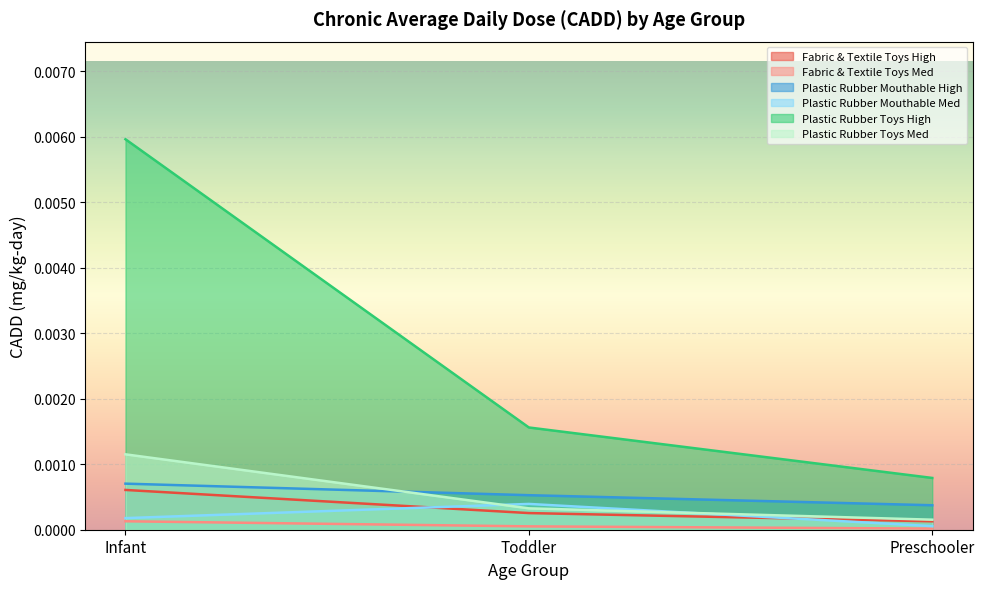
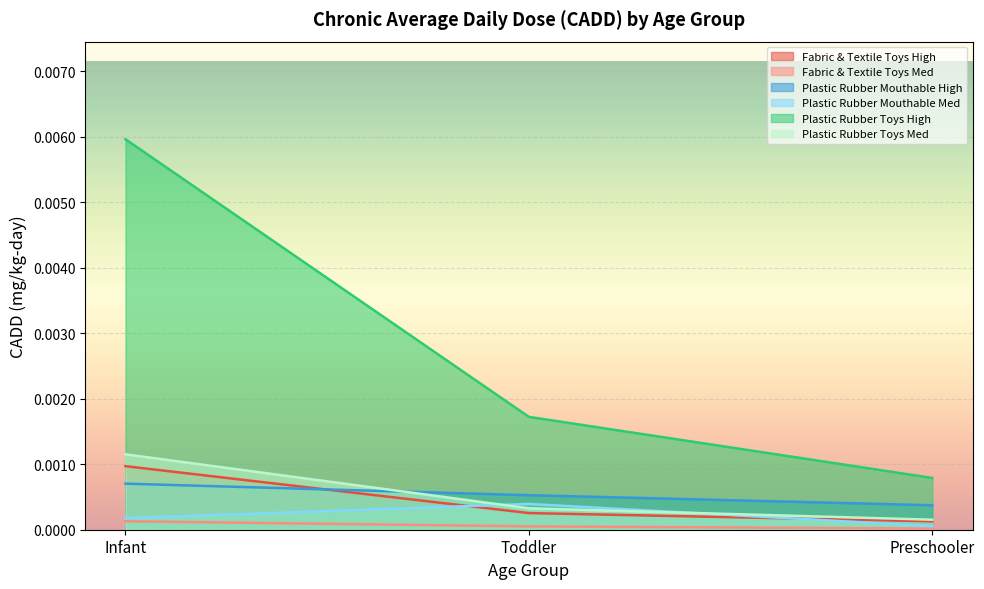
  {
    "Fabric & Textile Toys High": {
-     "Infant": 0.0006,
+     "Infant": 0.0010,
      "Toddler": 0.0003
    },
    "Fabric & Textile Toys Med": {
      "Infant": 0.0001,
      "Toddler": 0.0001
    },
    "Plastic Rubber Mouthable High": {
      "Infant": 0.0007,
      "Toddler": 0.0005,
      "Preschooler": 0.0004
    },
    "Plastic Rubber Mouthable Med": {
      "Infant": 0.0002,
      "Toddler": 0.0004
    },
    "Plastic Rubber Toys High": {
      "Infant": 0.0060,
-     "Toddler": 0.0016,
+     "Toddler": 0.0017,
      "Preschooler": 0.0008
    },
    "Plastic Rubber Toys Med": {
      "Infant": 0.0012,
      "Toddler": 0.0003
    }
  }
